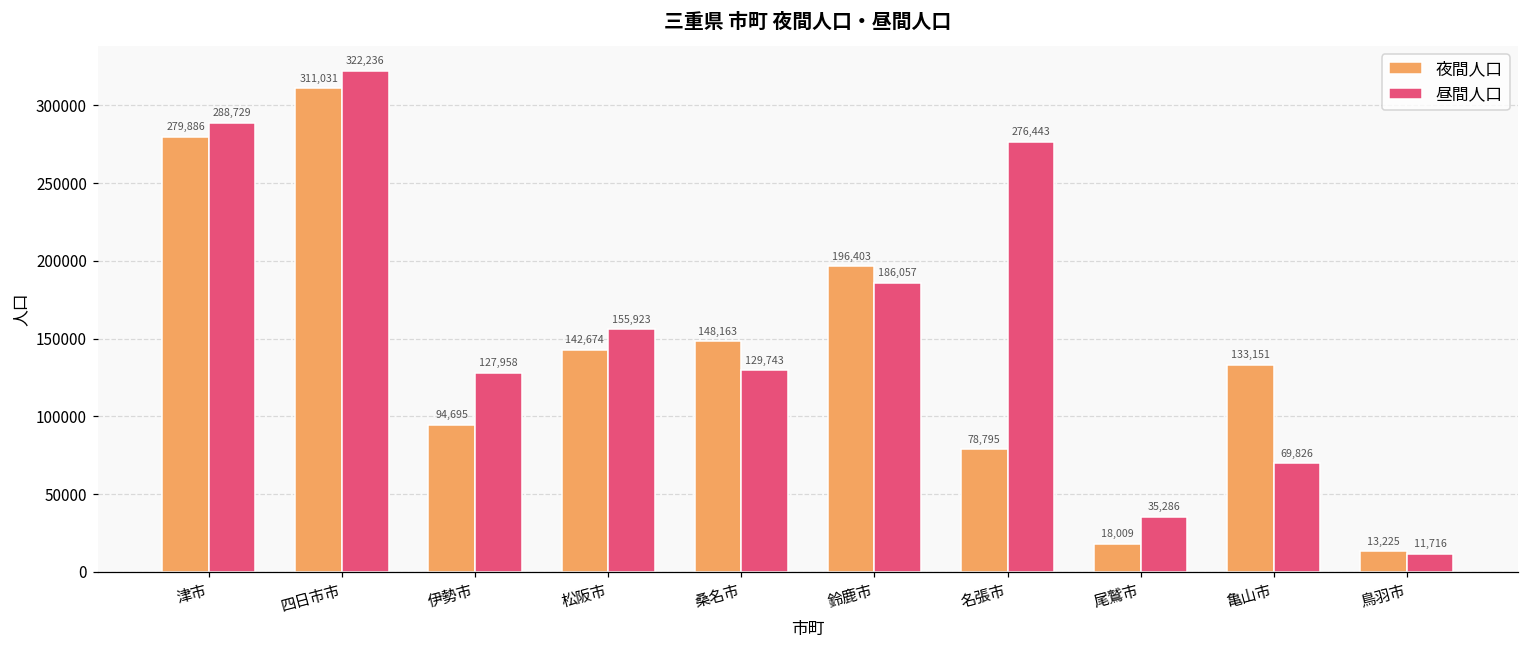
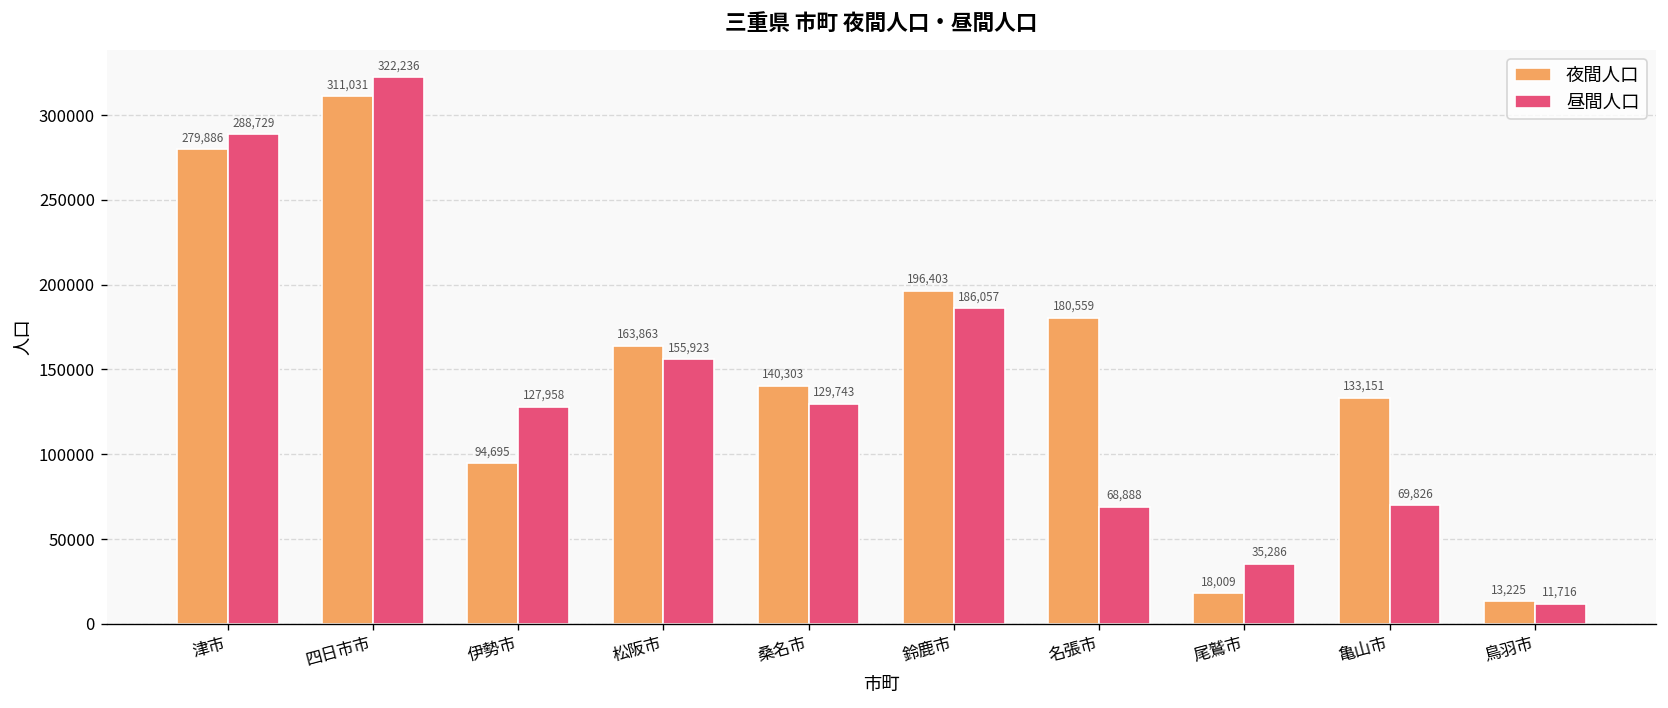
  {
    "夜間人口": {
      "津市": "279,886",
      "四日市市": "311,031",
      "伊勢市": "94,695",
-     "松阪市": "142,674",
-     "桑名市": "148,163",
+     "松阪市": "163,863",
+     "桑名市": "140,303",
      "鈴鹿市": "196,403",
-     "名張市": "78,795",
+     "名張市": "180,559",
      "尾鷲市": "18,009",
      "亀山市": "133,151",
      "鳥羽市": "13,225"
    },
    "昼間人口": {
      "津市": "288,729",
      "四日市市": "322,236",
      "伊勢市": "127,958",
      "松阪市": "155,923",
      "桑名市": "129,743",
      "鈴鹿市": "186,057",
-     "名張市": "276,443",
+     "名張市": "68,888",
      "尾鷲市": "35,286",
      "亀山市": "69,826",
      "鳥羽市": "11,716"
    }
  }
